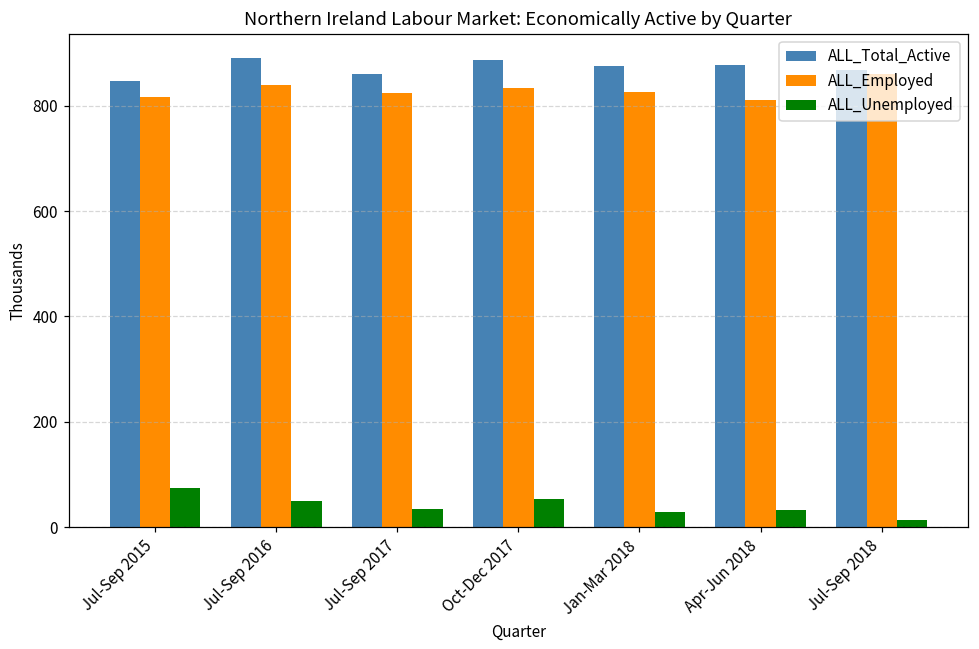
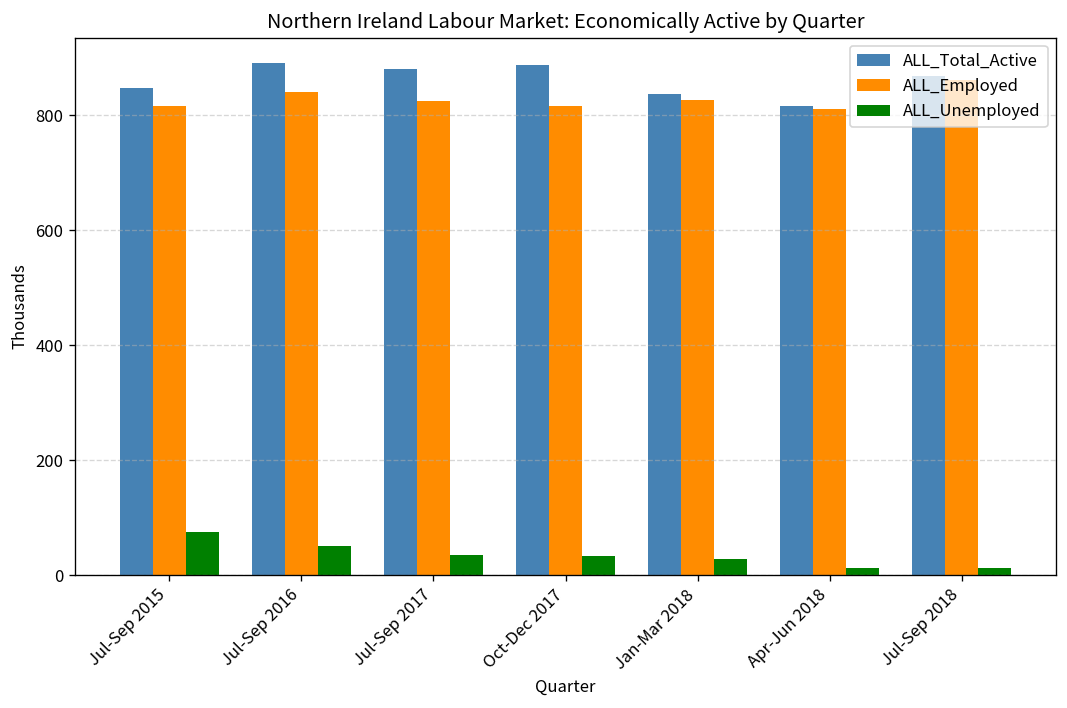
  {
    "ALL_Total_Active": {
      "Jul-Sep 2015": 850,
      "Jul-Sep 2016": 890,
-     "Jul-Sep 2017": 860,
+     "Jul-Sep 2017": 880,
      "Oct-Dec 2017": 890,
-     "Jan-Mar 2018": 880,
-     "Apr-Jun 2018": 880
+     "Jan-Mar 2018": 840,
+     "Apr-Jun 2018": 820
    },
    "ALL_Employed": {
      "Jul-Sep 2015": 820,
      "Jul-Sep 2016": 840,
      "Jul-Sep 2017": 830,
-     "Oct-Dec 2017": 830,
+     "Oct-Dec 2017": 820,
      "Jan-Mar 2018": 830,
      "Apr-Jun 2018": 810
    },
    "ALL_Unemployed": {
      "Jul-Sep 2015": 80,
      "Jul-Sep 2016": 50,
      "Jul-Sep 2017": 40,
-     "Oct-Dec 2017": 50,
+     "Oct-Dec 2017": 30,
      "Jan-Mar 2018": 30,
-     "Apr-Jun 2018": 30,
+     "Apr-Jun 2018": 10,
      "Jul-Sep 2018": 10
    }
  }
